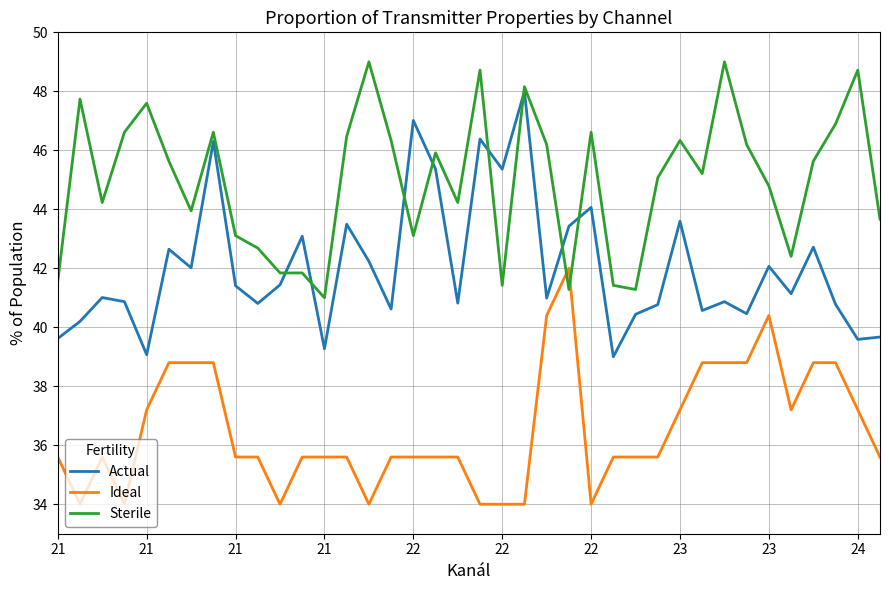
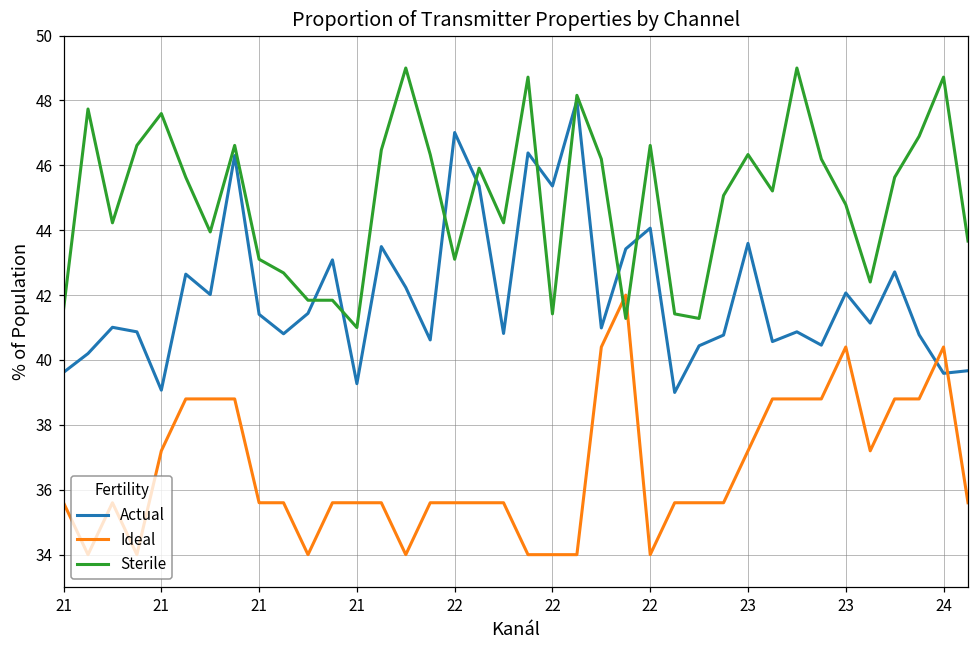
  {
    "Actual": {
      "24": 39.6
    },
    "Ideal": {
-     "24": 37.2
+     "24": 40.4
    },
    "Sterile": {
      "24": 48.7
    }
  }
